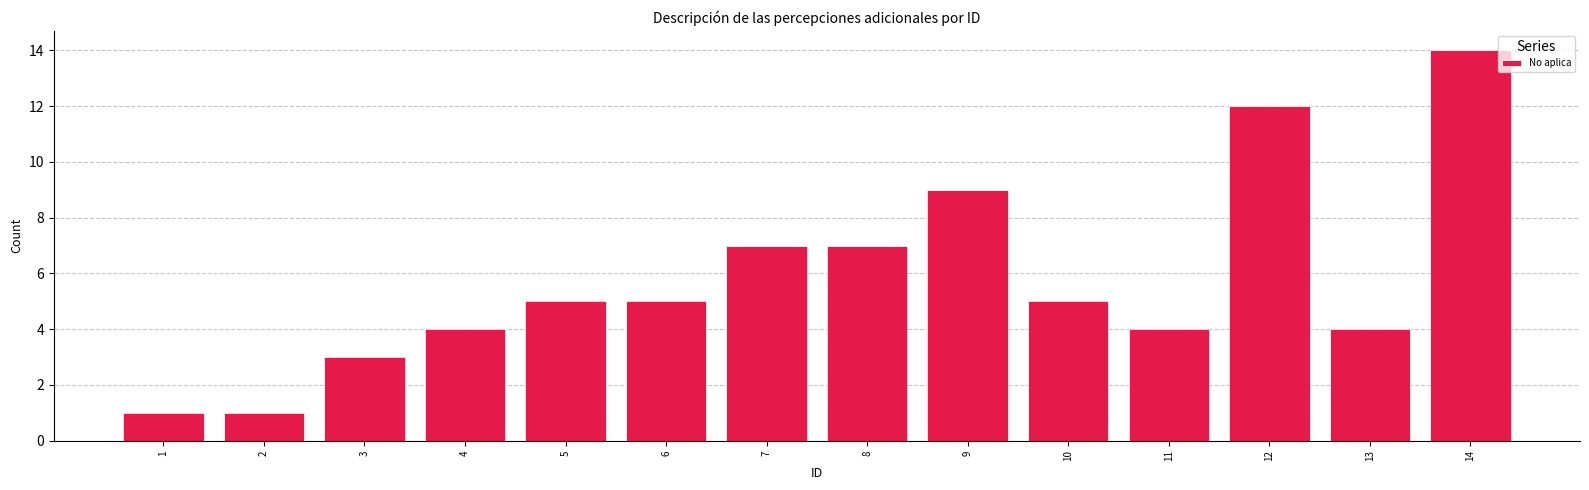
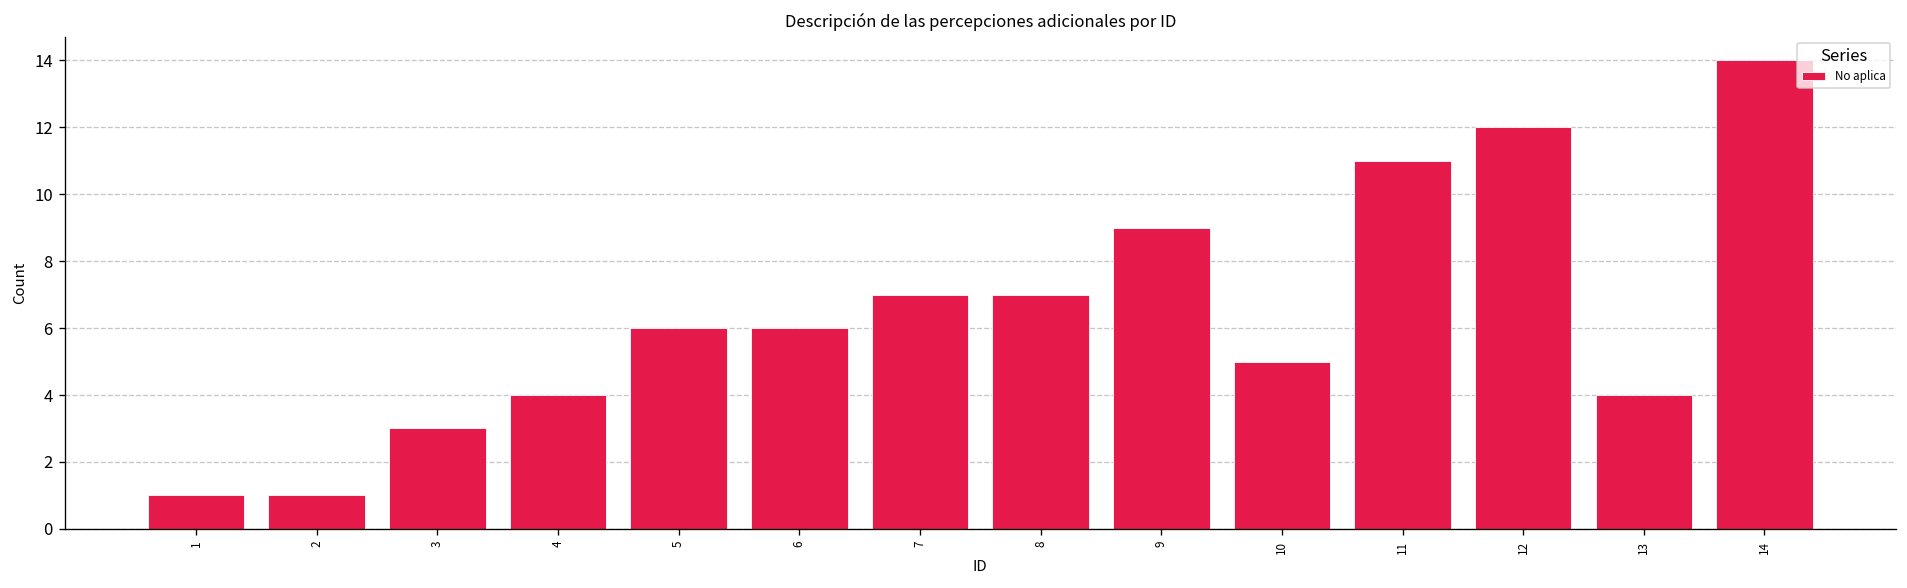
  {
    "1": 1,
    "2": 1,
    "3": 3,
    "4": 4,
-   "5": 5,
-   "6": 5,
+   "5": 6,
+   "6": 6,
    "7": 7,
    "8": 7,
    "9": 9,
    "10": 5,
-   "11": 4,
+   "11": 11,
    "12": 12,
    "13": 4,
    "14": 14
  }
